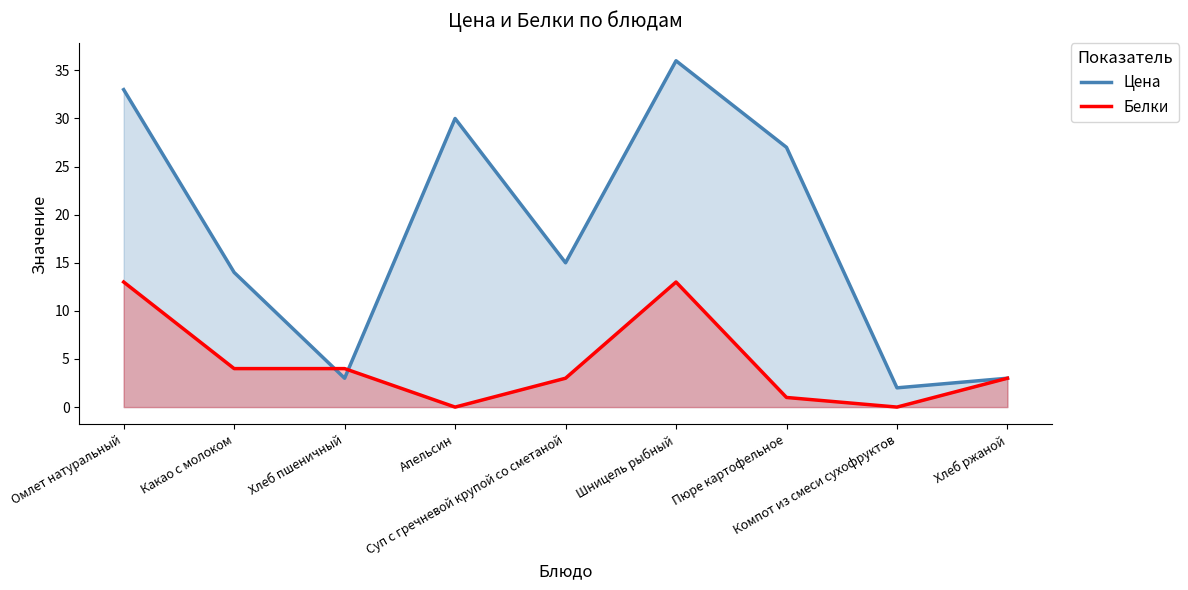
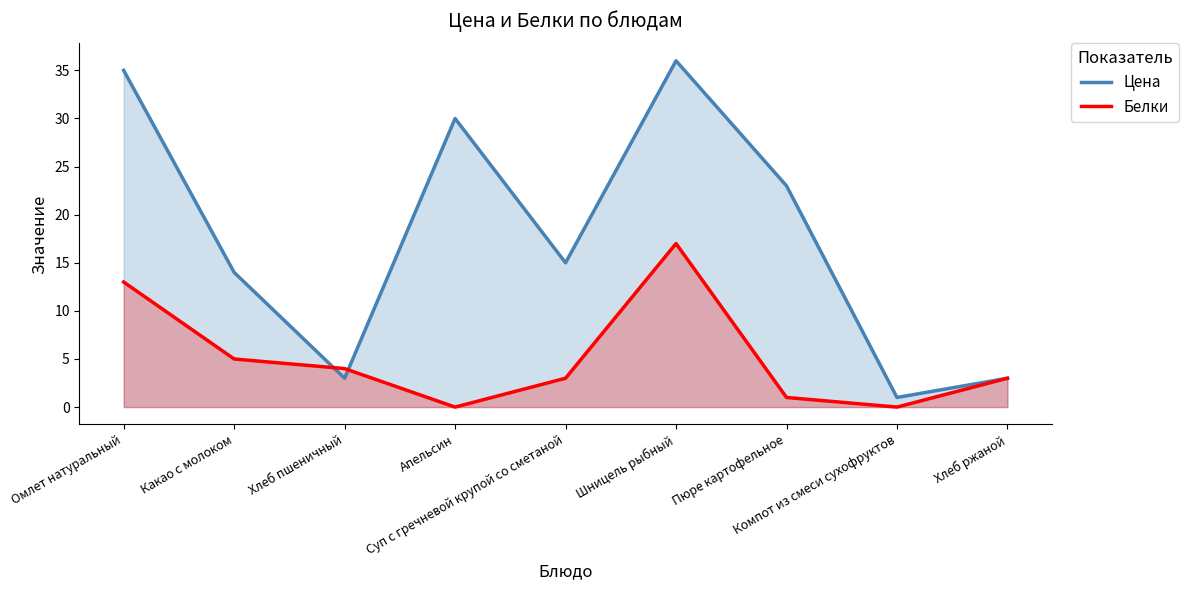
  {
    "Цена": {
-     "Омлет натуральный": 33,
+     "Омлет натуральный": 35,
      "Какао с молоком": 14,
      "Хлеб пшеничный": 3,
      "Апельсин": 30,
      "Суп с гречневой крупой со сметаной": 15,
      "Шницель рыбный": 36,
-     "Пюре картофельное": 27,
-     "Компот из смеси сухофруктов": 2
+     "Пюре картофельное": 23,
+     "Компот из смеси сухофруктов": 1
    },
    "Белки": {
      "Омлет натуральный": 13,
-     "Какао с молоком": 4,
+     "Какао с молоком": 5,
      "Хлеб пшеничный": 4,
      "Апельсин": 0,
      "Суп с гречневой крупой со сметаной": 3,
-     "Шницель рыбный": 13,
+     "Шницель рыбный": 17,
      "Пюре картофельное": 1,
      "Компот из смеси сухофруктов": 0
    }
  }
